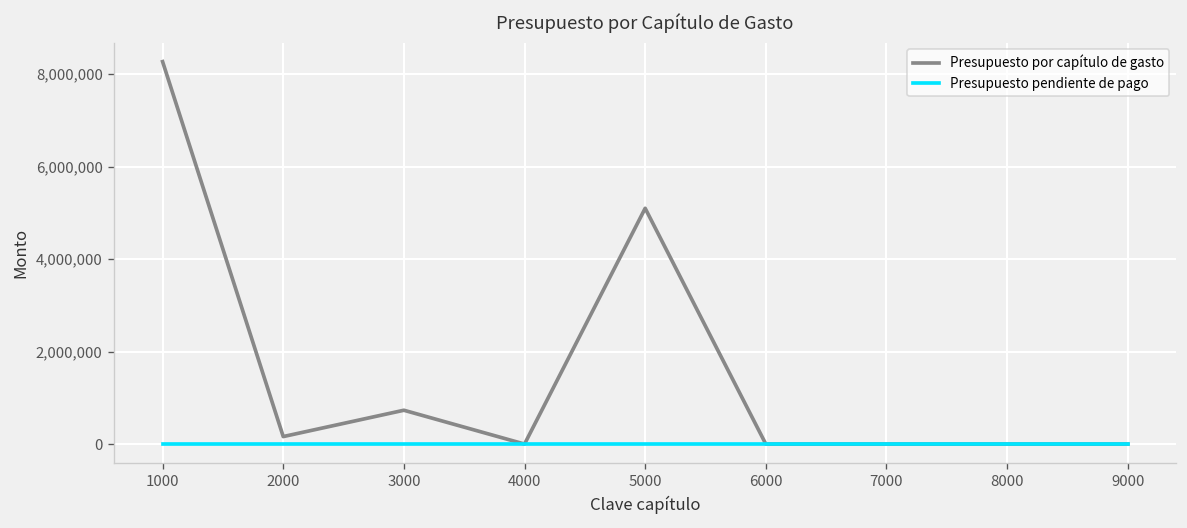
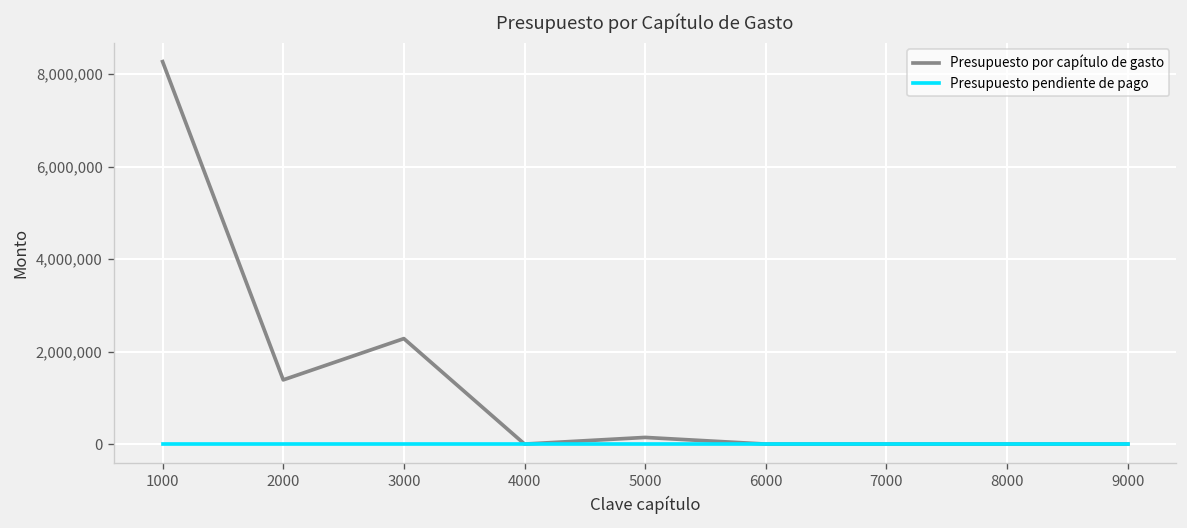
  {
    "Presupuesto por capítulo de gasto": {
      "1000": "8,300,000",
-     "2000": "200,000",
-     "3000": "700,000",
-     "5000": "5,100,000"
+     "2000": "1,400,000",
+     "3000": "2,300,000",
+     "5000": "100,000"
    },
    "Presupuesto pendiente de pago": {
      "1000": "0",
      "2000": "0",
      "3000": "0",
      "5000": "0"
    }
  }
